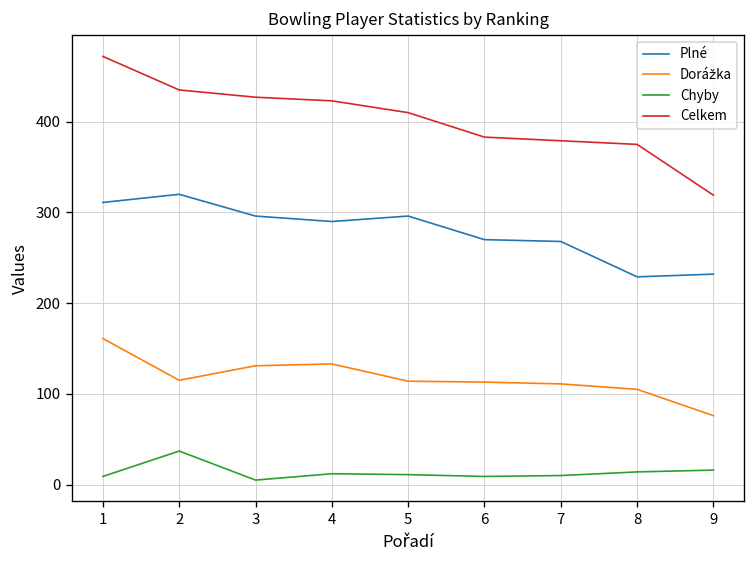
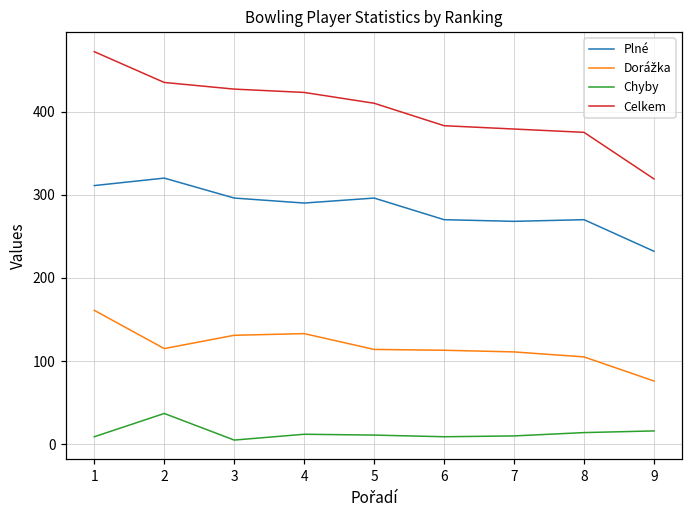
  {
    "Plné": {
      "1": 310,
      "2": 320,
      "3": 300,
      "4": 290,
      "5": 300,
      "6": 270,
      "7": 270,
-     "8": 230,
+     "8": 270,
      "9": 230
    },
    "Dorážka": {
      "1": 160,
      "2": 120,
      "3": 130,
      "4": 130,
      "5": 110,
      "6": 110,
      "7": 110,
      "8": 110,
      "9": 80
    },
    "Chyby": {
      "1": 10,
      "2": 40,
      "3": 10,
      "4": 10,
      "5": 10,
      "6": 10,
      "7": 10,
      "8": 10,
      "9": 20
    },
    "Celkem": {
      "1": 470,
      "2": 440,
      "3": 430,
      "4": 420,
      "5": 410,
      "6": 380,
      "7": 380,
      "8": 380,
      "9": 320
    }
  }
